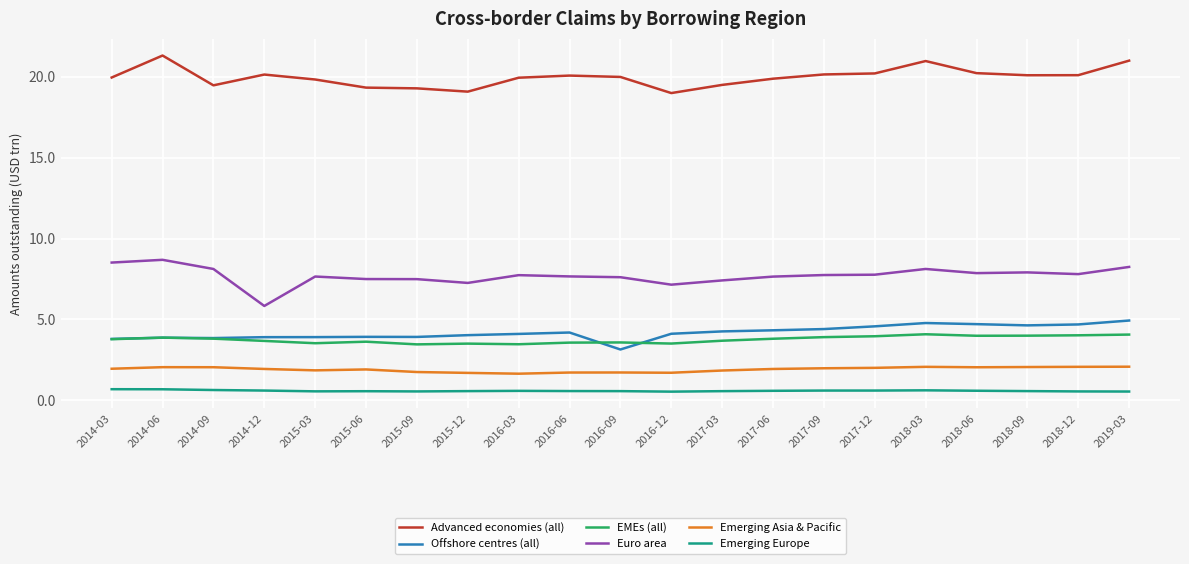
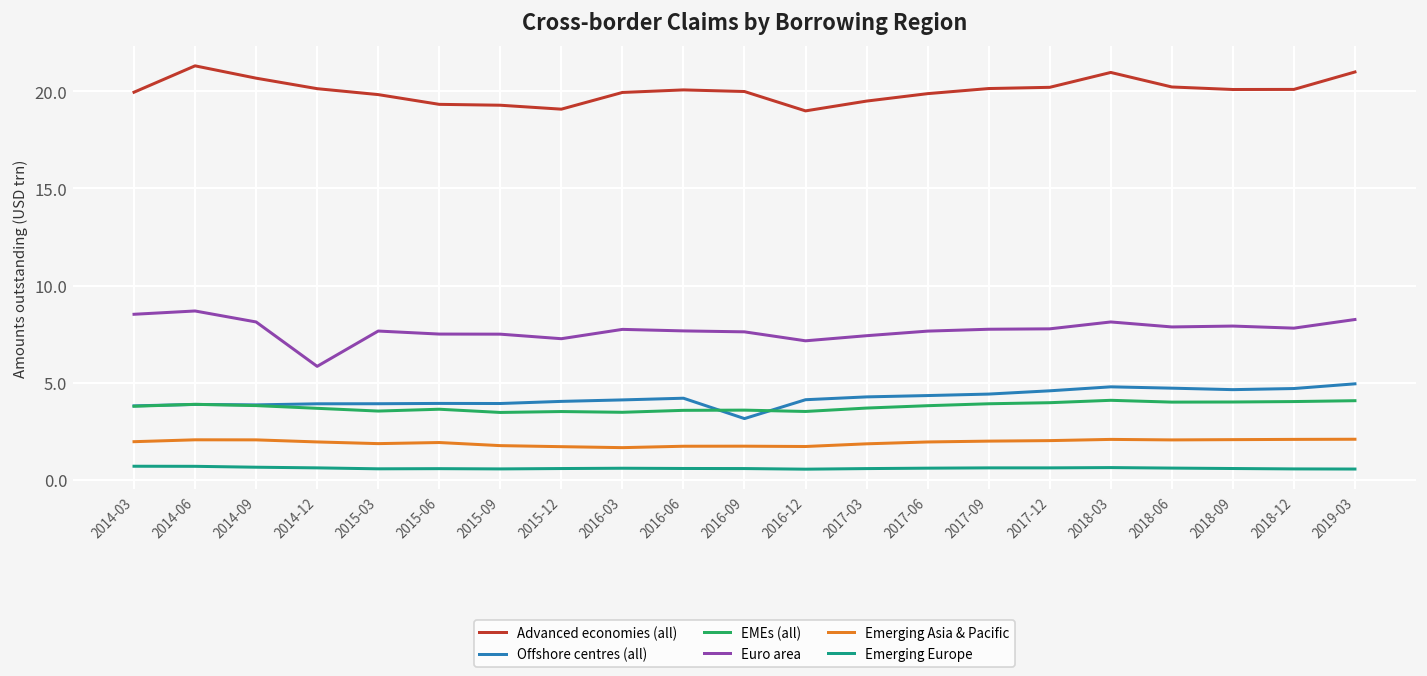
  {
    "Advanced economies (all)": {
      "2014-03": 20.0,
      "2014-06": 21.3,
-     "2014-09": 19.5,
+     "2014-09": 20.7,
      "2014-12": 20.1,
      "2015-03": 19.8,
      "2015-06": 19.3,
      "2015-09": 19.3,
      "2015-12": 19.1,
      "2016-03": 19.9,
      "2016-06": 20.1,
      "2016-09": 20.0,
      "2016-12": 19.0,
      "2017-03": 19.5,
      "2017-06": 19.9,
      "2017-09": 20.1,
      "2017-12": 20.2,
      "2018-03": 21.0,
      "2018-06": 20.2,
      "2018-09": 20.1,
      "2018-12": 20.1,
      "2019-03": 21.0
    },
    "Offshore centres (all)": {
      "2014-12": 3.9,
      "2015-03": 3.9,
      "2015-06": 3.9,
      "2015-09": 3.9,
      "2015-12": 4.0,
      "2016-03": 4.1,
      "2016-06": 4.2,
      "2016-09": 3.1,
      "2016-12": 4.1,
      "2017-03": 4.3,
      "2017-06": 4.3,
      "2017-09": 4.4,
      "2017-12": 4.6,
      "2018-03": 4.8,
      "2018-06": 4.7,
      "2018-09": 4.6,
      "2018-12": 4.7,
      "2019-03": 4.9
    },
    "Euro area": {
      "2014-03": 8.5,
      "2014-06": 8.7,
      "2014-09": 8.1,
      "2014-12": 5.8,
      "2015-03": 7.7,
      "2015-06": 7.5,
      "2015-09": 7.5,
      "2015-12": 7.3,
      "2016-03": 7.7,
      "2016-06": 7.7,
      "2016-09": 7.6,
      "2016-12": 7.2,
      "2017-03": 7.4,
      "2017-06": 7.7,
      "2017-09": 7.7,
      "2017-12": 7.8,
      "2018-03": 8.1,
      "2018-06": 7.9,
      "2018-09": 7.9,
      "2018-12": 7.8,
      "2019-03": 8.2
    },
    "Emerging Asia & Pacific": {
      "2014-03": 2.0,
      "2014-06": 2.1,
      "2014-09": 2.0,
      "2014-12": 1.9,
      "2015-03": 1.9,
      "2015-06": 1.9,
      "2015-09": 1.8,
      "2015-12": 1.7,
      "2016-03": 1.6,
      "2016-06": 1.7,
      "2016-09": 1.7,
      "2016-12": 1.7,
      "2017-03": 1.8,
      "2017-06": 1.9,
      "2017-09": 2.0,
      "2017-12": 2.0,
      "2018-03": 2.1,
      "2018-06": 2.0,
      "2018-09": 2.1,
      "2018-12": 2.1,
      "2019-03": 2.1
    }
  }
